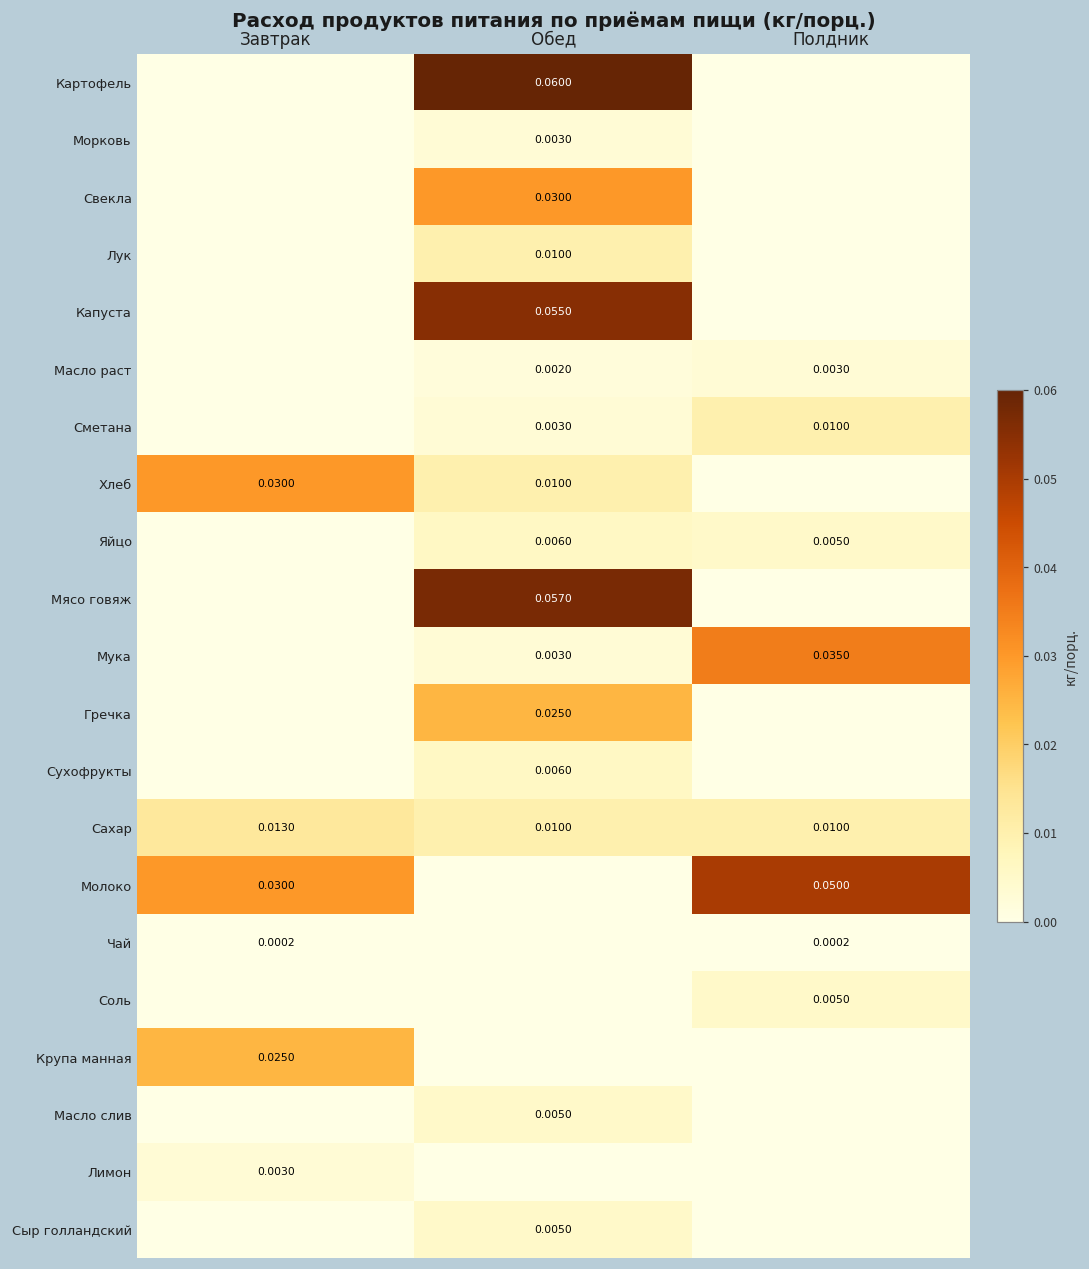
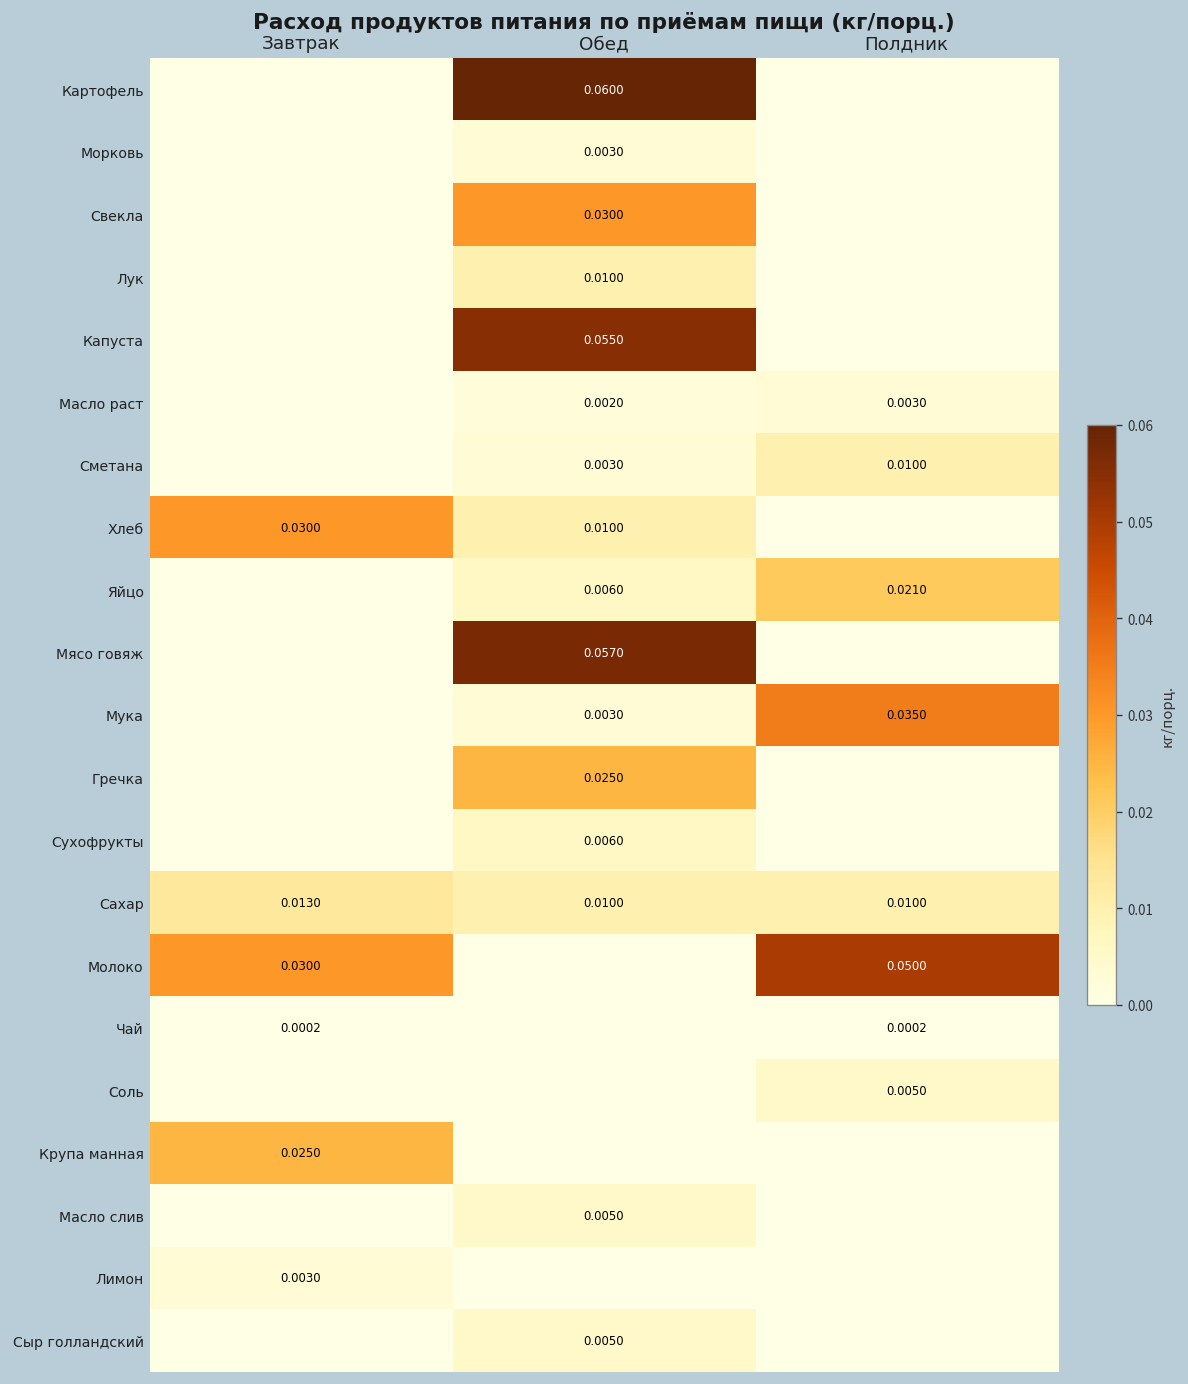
  {
    "Картофель": {
      "Обед": 0.0600
    },
    "Морковь": {
      "Обед": 0.0030
    },
    "Свекла": {
      "Обед": 0.0300
    },
    "Лук": {
      "Обед": 0.0100
    },
    "Капуста": {
      "Обед": 0.0550
    },
    "Масло раст": {
      "Обед": 0.0020,
      "Полдник": 0.0030
    },
    "Сметана": {
      "Обед": 0.0030,
      "Полдник": 0.0100
    },
    "Хлеб": {
      "Завтрак": 0.0300,
      "Обед": 0.0100
    },
    "Яйцо": {
      "Обед": 0.0060,
-     "Полдник": 0.0050
+     "Полдник": 0.0210
    },
    "Мясо говяж": {
      "Обед": 0.0570
    },
    "Мука": {
      "Обед": 0.0030,
      "Полдник": 0.0350
    },
    "Гречка": {
      "Обед": 0.0250
    },
    "Сухофрукты": {
      "Обед": 0.0060
    },
    "Сахар": {
      "Завтрак": 0.0130,
      "Обед": 0.0100,
      "Полдник": 0.0100
    },
    "Молоко": {
      "Завтрак": 0.0300,
      "Полдник": 0.0500
    },
    "Чай": {
      "Завтрак": 0.0002,
      "Полдник": 0.0002
    },
    "Соль": {
      "Полдник": 0.0050
    },
    "Крупа манная": {
      "Завтрак": 0.0250
    },
    "Масло слив": {
      "Обед": 0.0050
    },
    "Лимон": {
      "Завтрак": 0.0030
    },
    "Сыр голландский": {
      "Обед": 0.0050
    }
  }
